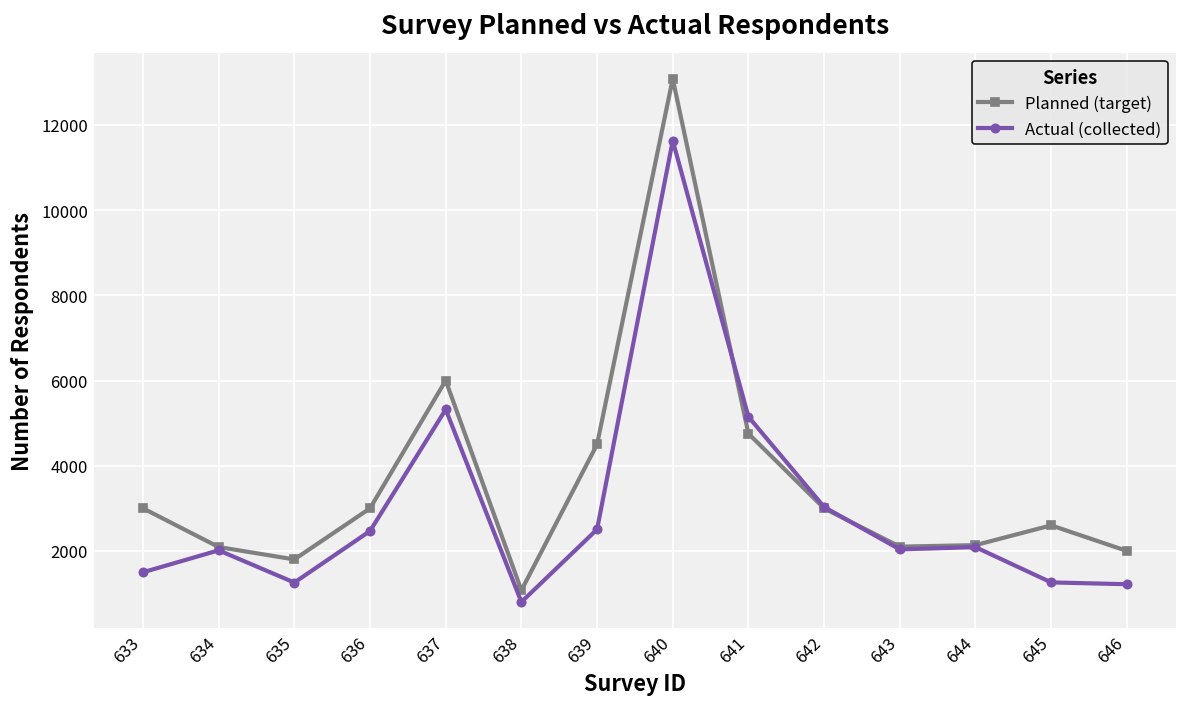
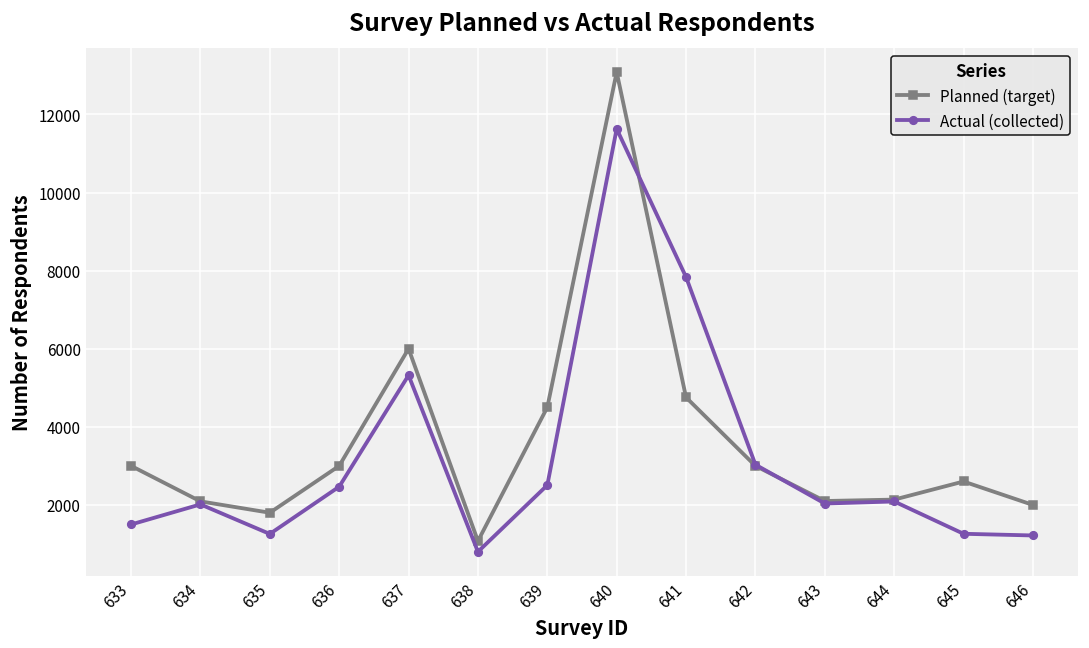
  {
    "Planned (target)": {
      "633": 3000,
      "634": 2100,
      "635": 1800,
      "636": 3000,
      "637": 6000,
      "638": 1100,
      "639": 4500,
      "640": 13100,
      "641": 4800,
      "645": 2600,
      "646": 2000
    },
    "Actual (collected)": {
      "633": 1500,
      "634": 2000,
      "635": 1300,
      "636": 2500,
      "637": 5300,
      "638": 800,
      "639": 2500,
      "640": 11600,
-     "641": 5200,
+     "641": 7800,
      "645": 1300,
      "646": 1200
    }
  }
